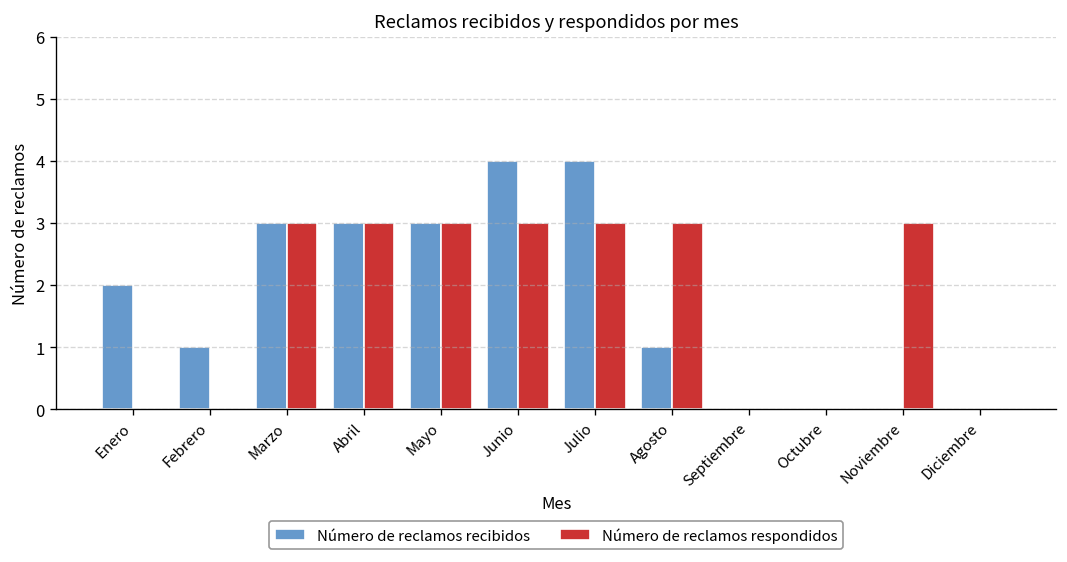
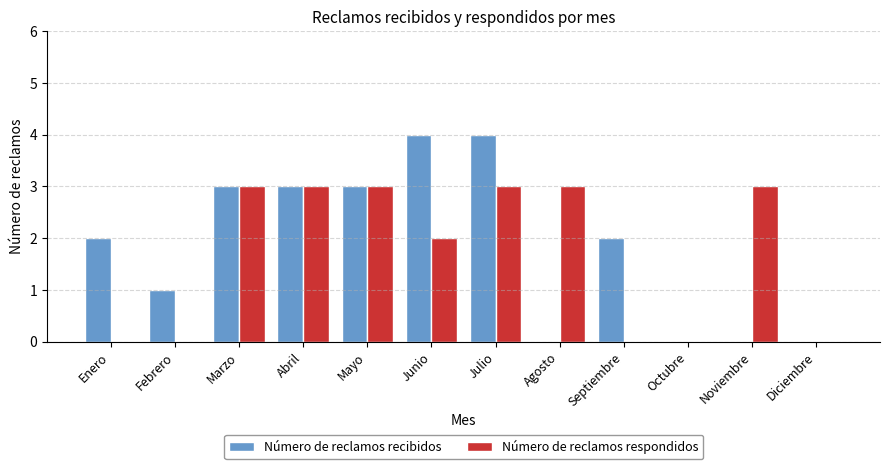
  {
    "Número de reclamos recibidos": {
      "Enero": 2,
      "Febrero": 1,
      "Marzo": 3,
      "Abril": 3,
      "Mayo": 3,
      "Junio": 4,
      "Julio": 4,
-     "Agosto": 1,
-     "Septiembre": 0,
+     "Agosto": 0,
+     "Septiembre": 2,
      "Octubre": 0,
      "Noviembre": 0,
      "Diciembre": 0
    },
    "Número de reclamos respondidos": {
      "Enero": 0,
      "Febrero": 0,
      "Marzo": 3,
      "Abril": 3,
      "Mayo": 3,
-     "Junio": 3,
+     "Junio": 2,
      "Julio": 3,
      "Agosto": 3,
      "Septiembre": 0,
      "Octubre": 0,
      "Noviembre": 3,
      "Diciembre": 0
    }
  }
